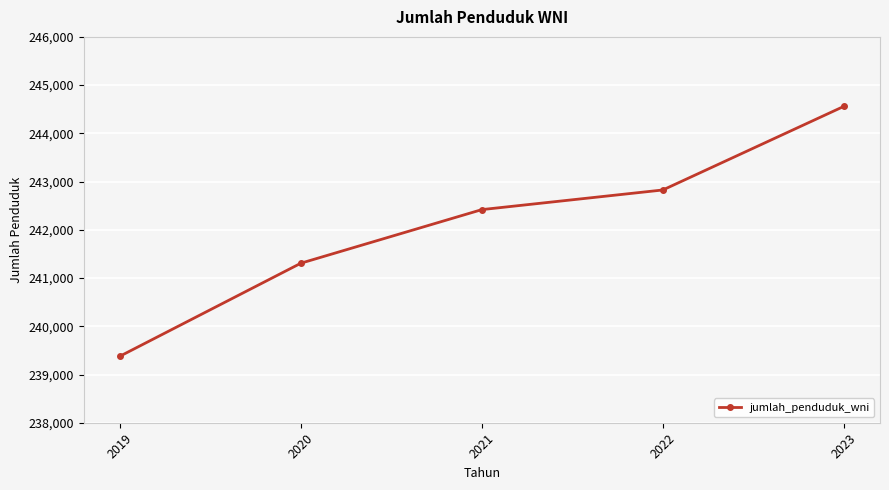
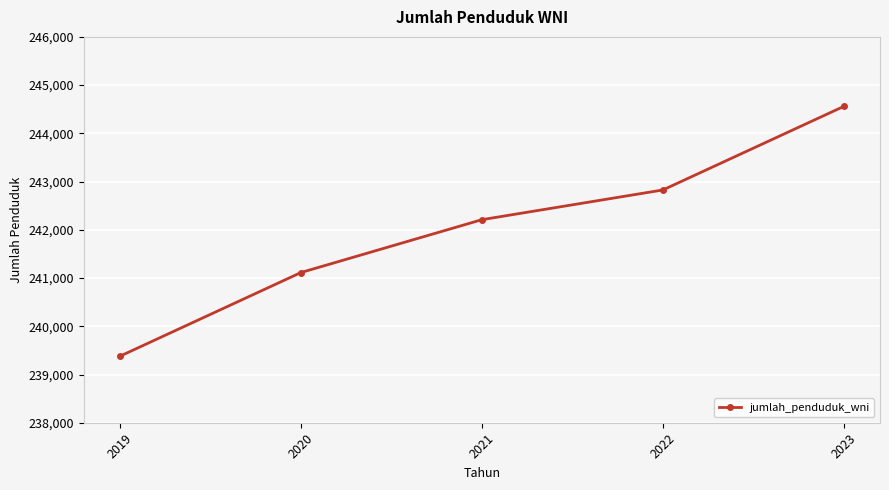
  {
    "2019": "239,400",
-   "2020": "241,300",
-   "2021": "242,400",
+   "2020": "241,100",
+   "2021": "242,200",
    "2022": "242,800",
    "2023": "244,600"
  }
